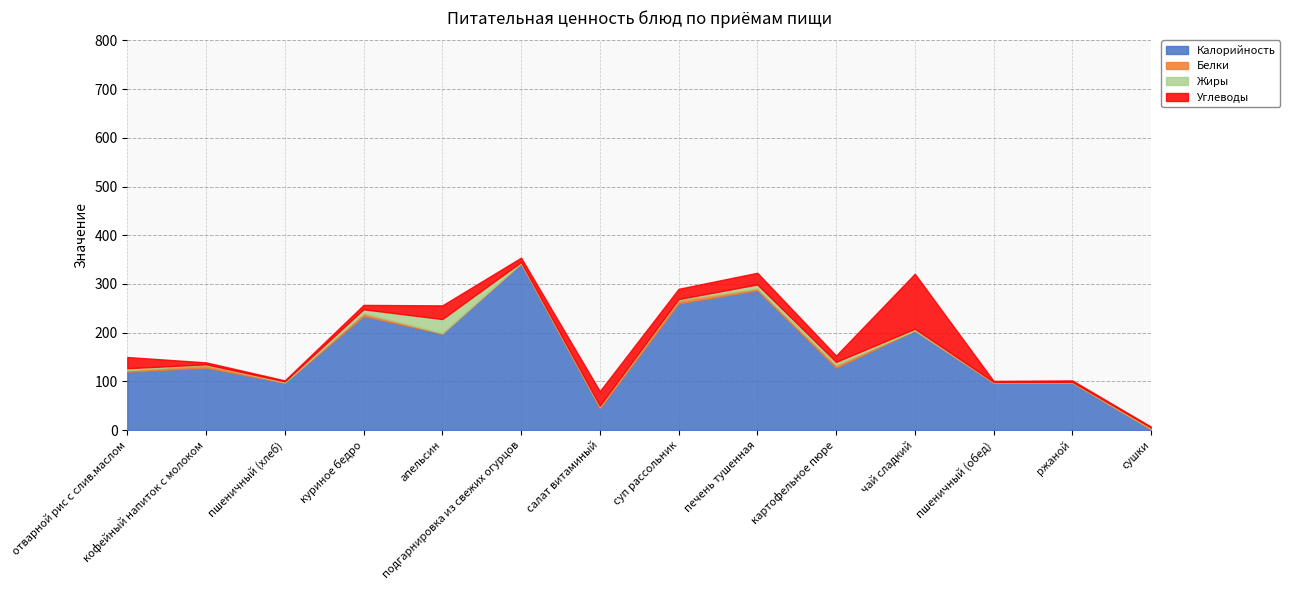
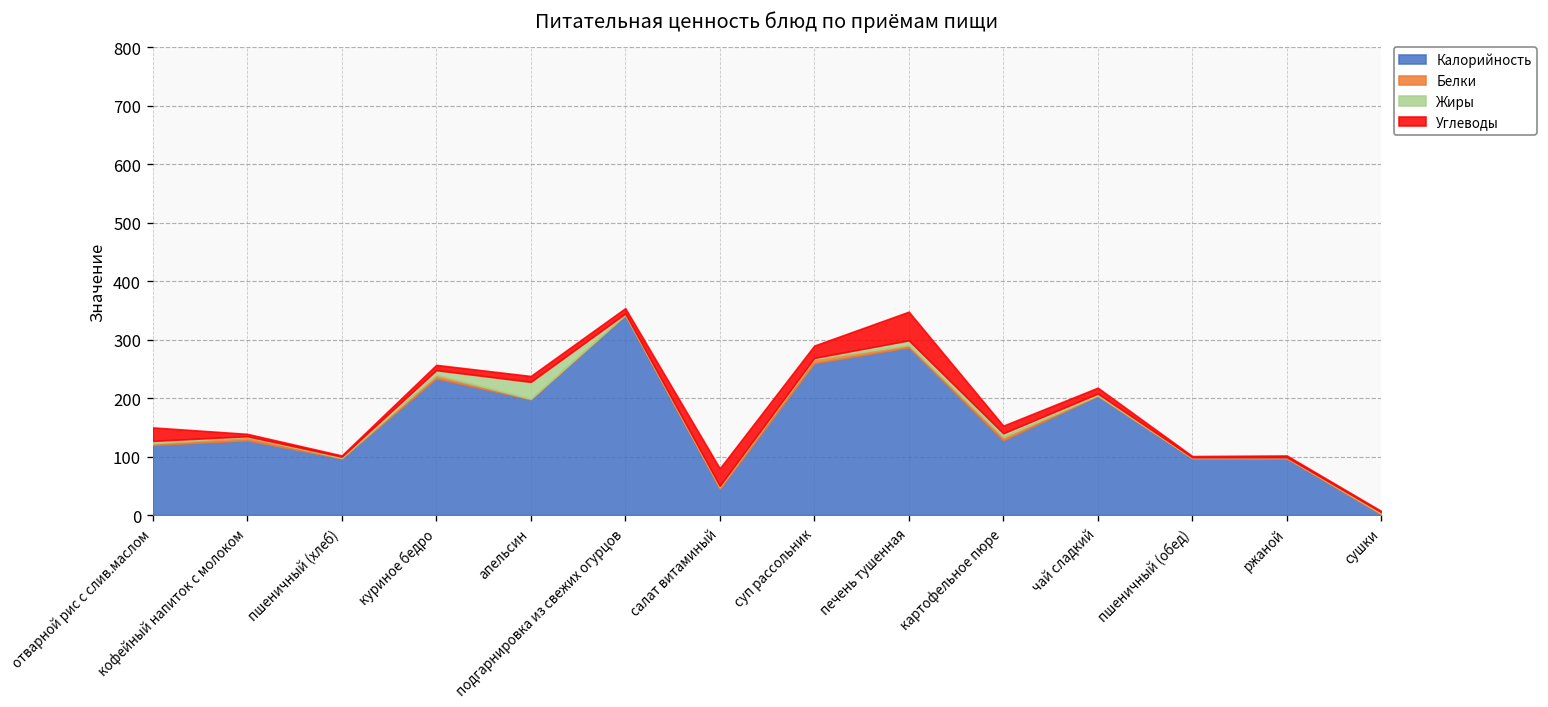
  {
    "Калорийность": {
      "кофейный напиток с молоком": 130,
      "куриное бедро": 230,
      "суп рассольник": 260,
      "картофельное пюре": 130
    },
    "Белки": {
      "куриное бедро": 10,
      "картофельное пюре": 10
    },
    "Жиры": {
      "куриное бедро": 10,
      "апельсин": 30,
      "печень тушенная": 10,
      "картофельное пюре": 10
    },
    "Углеводы": {
      "отварной рис с слив.маслом": 20,
      "куриное бедро": 10,
-     "апельсин": 30,
+     "апельсин": 10,
      "подгарнировка из свежих огурцов": 10,
      "салат витаминый": 30,
      "суп рассольник": 20,
-     "печень тушенная": 20,
+     "печень тушенная": 50,
      "картофельное пюре": 10,
-     "чай сладкий": 110
+     "чай сладкий": 10
    }
  }
